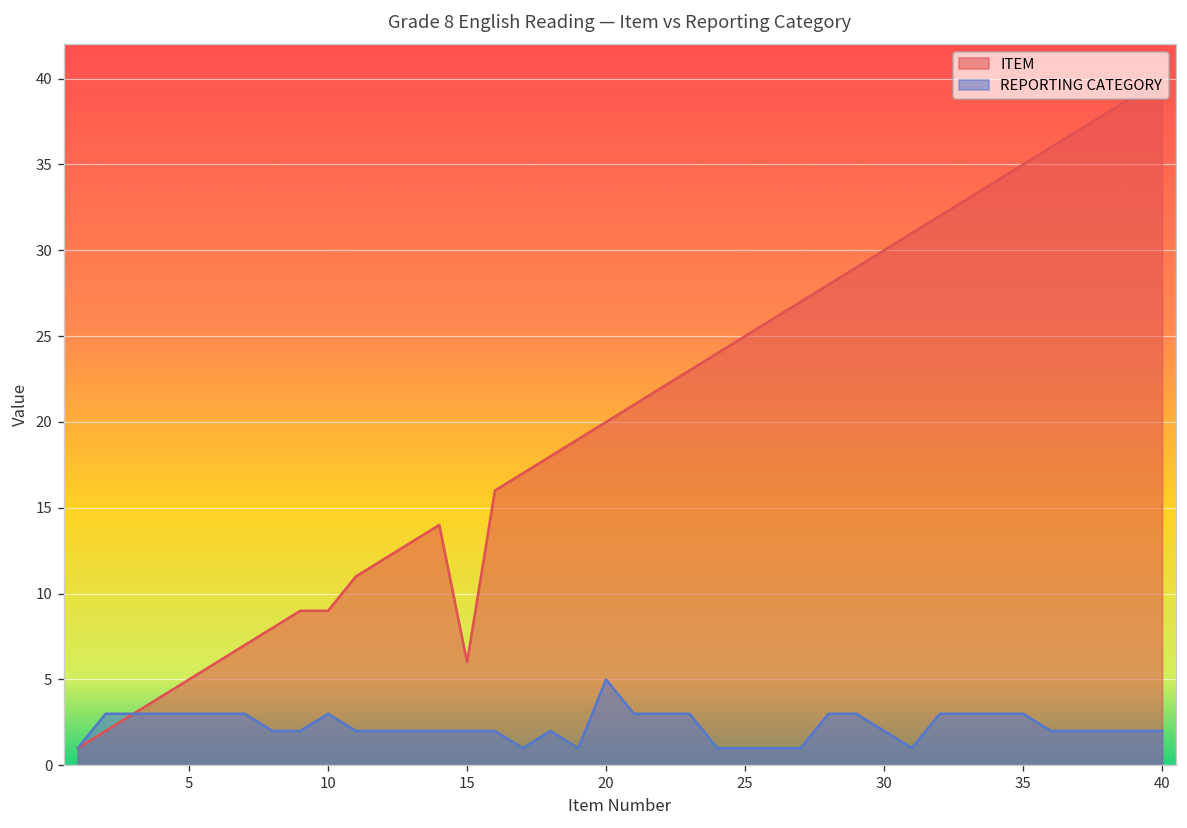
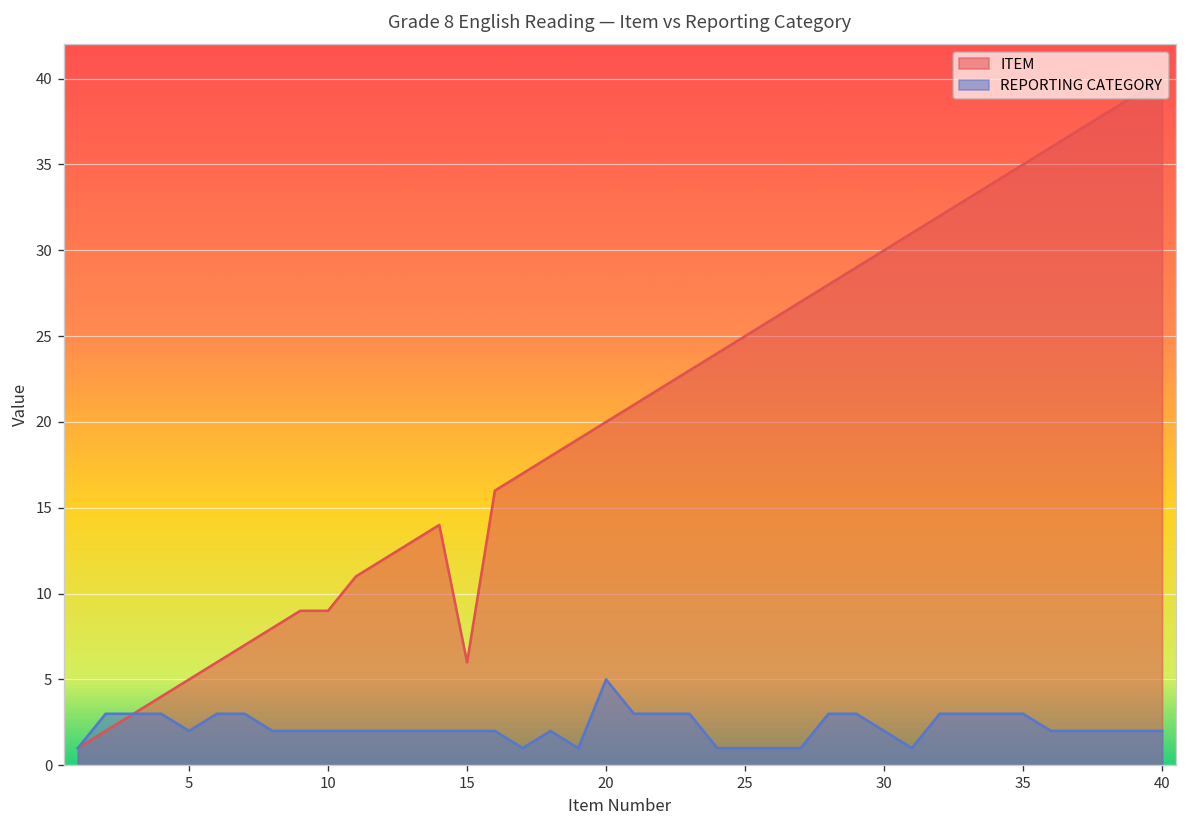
  {
    "ITEM": {
      "5": 5,
      "10": 9,
      "15": 6,
      "20": 20,
      "25": 25,
      "30": 30,
      "35": 35
    },
    "REPORTING CATEGORY": {
-     "5": 3,
-     "10": 3,
+     "5": 2,
+     "10": 2,
      "15": 2,
      "20": 5,
      "25": 1,
      "30": 2,
      "35": 3,
      "40": 2
    }
  }
